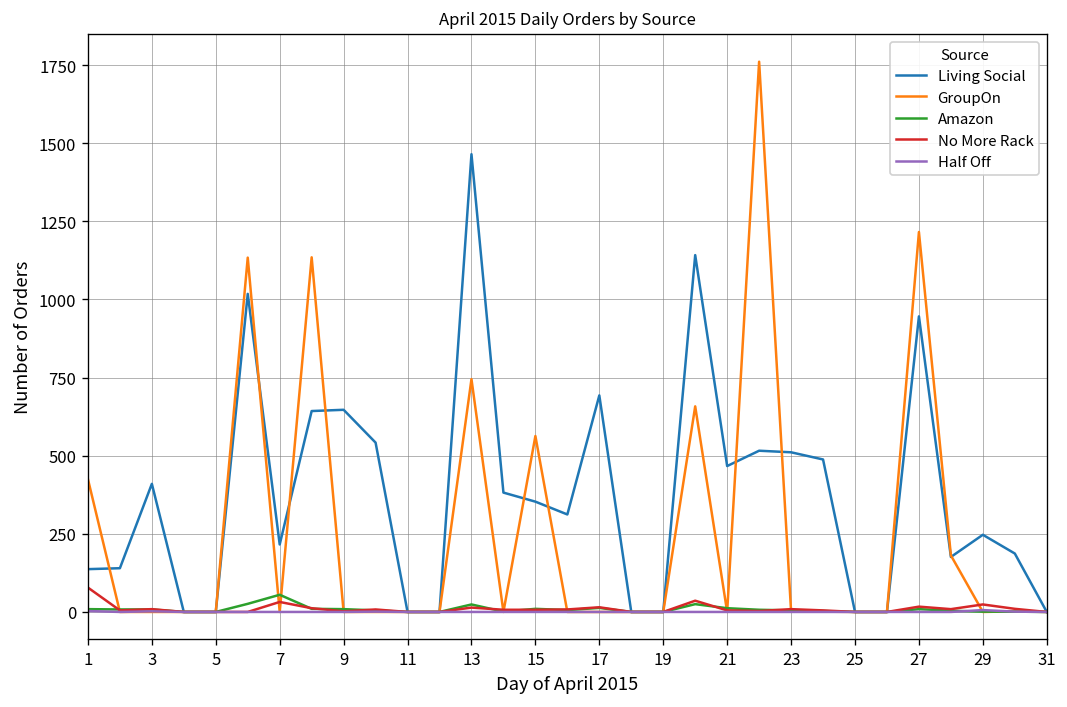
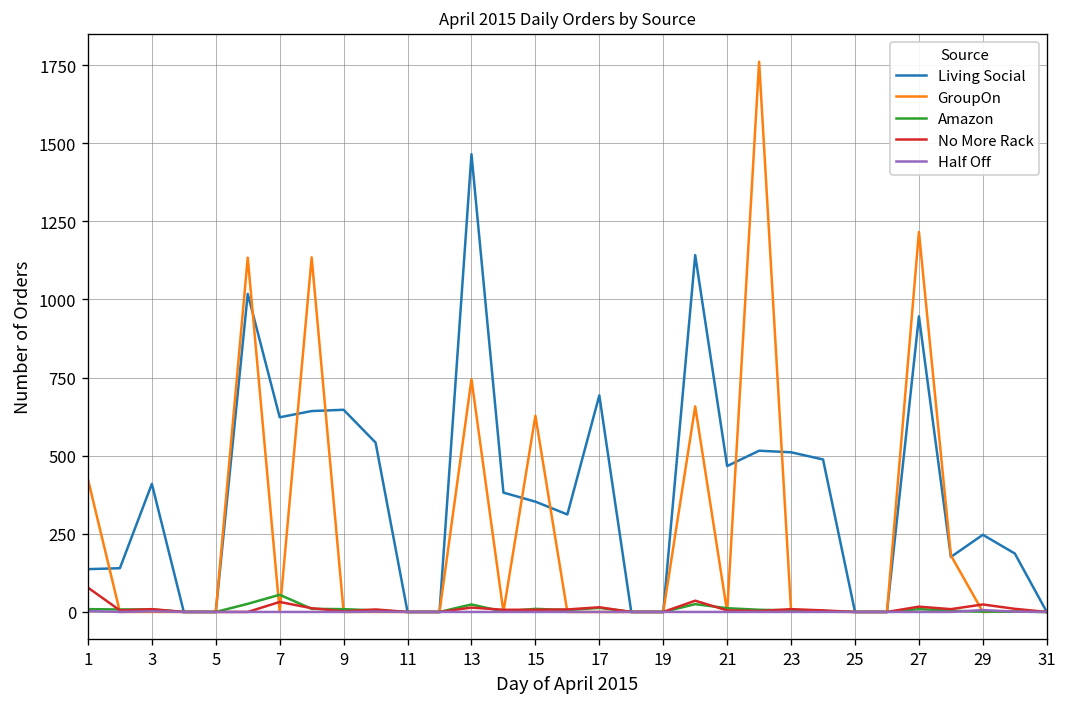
  {
    "Living Social": {
      "1": 140,
      "3": 410,
-     "7": 220,
+     "7": 620,
      "9": 650,
      "13": 1470,
      "15": 350,
      "17": 690,
      "21": 470,
      "23": 510,
      "27": 950,
      "29": 250
    },
    "GroupOn": {
      "1": 430,
      "13": 750,
-     "15": 560,
+     "15": 630,
      "27": 1220
    },
    "Amazon": {
      "7": 60,
      "13": 20
    },
    "No More Rack": {
      "1": 80,
      "7": 30,
      "13": 10,
      "29": 20
    },
    "Half Off": {
      "13": 0
    }
  }
